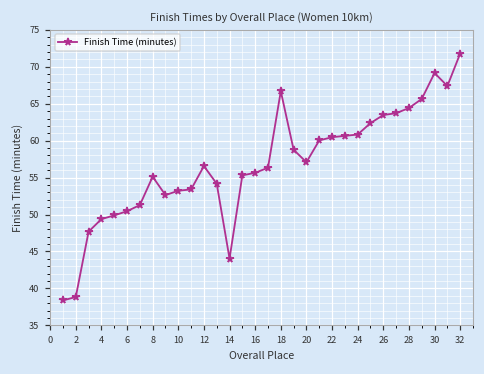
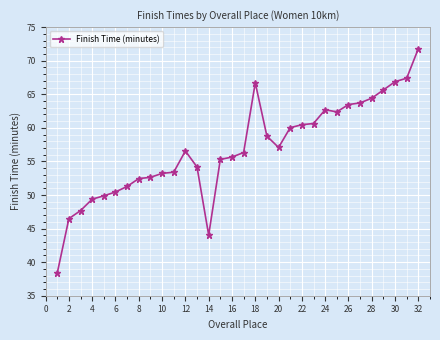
  {
-   "2": 39,
+   "2": 46,
    "4": 49,
    "6": 50,
-   "8": 55,
+   "8": 52,
    "10": 53,
    "12": 57,
    "14": 44,
    "16": 56,
    "18": 67,
    "20": 57,
    "22": 60,
-   "24": 61,
+   "24": 63,
    "26": 63,
    "28": 64,
-   "30": 69,
+   "30": 67,
    "32": 72
  }
